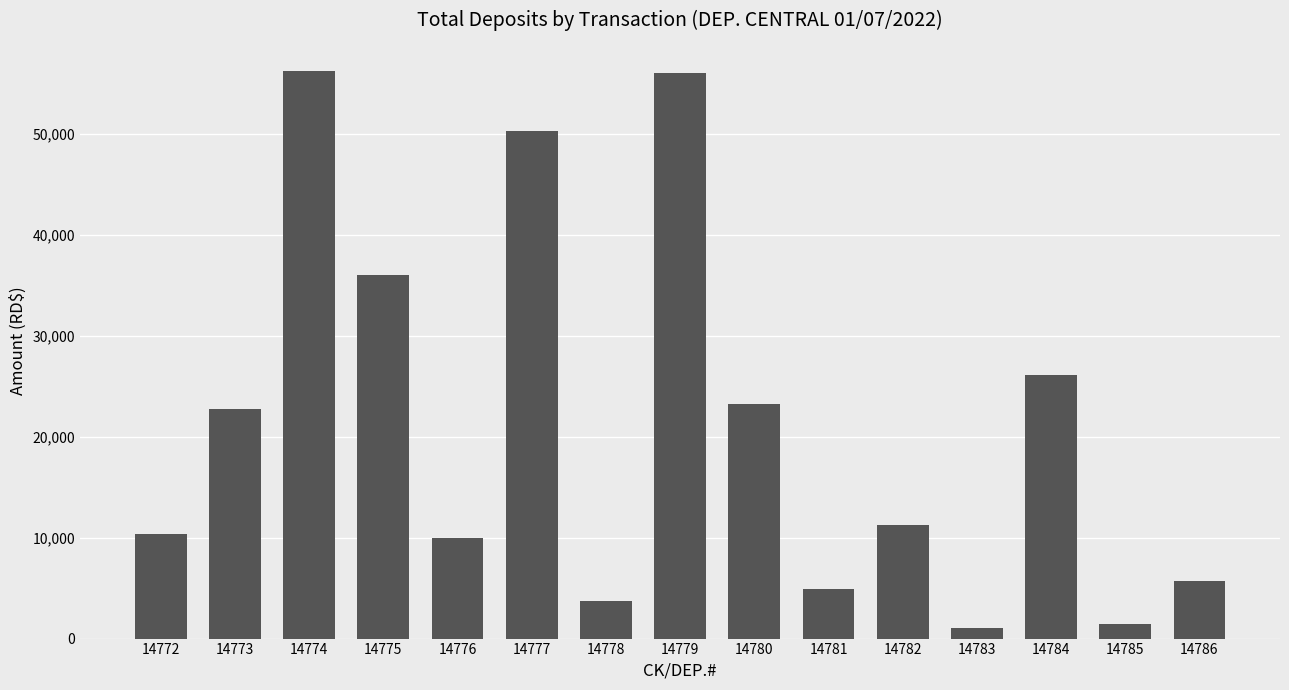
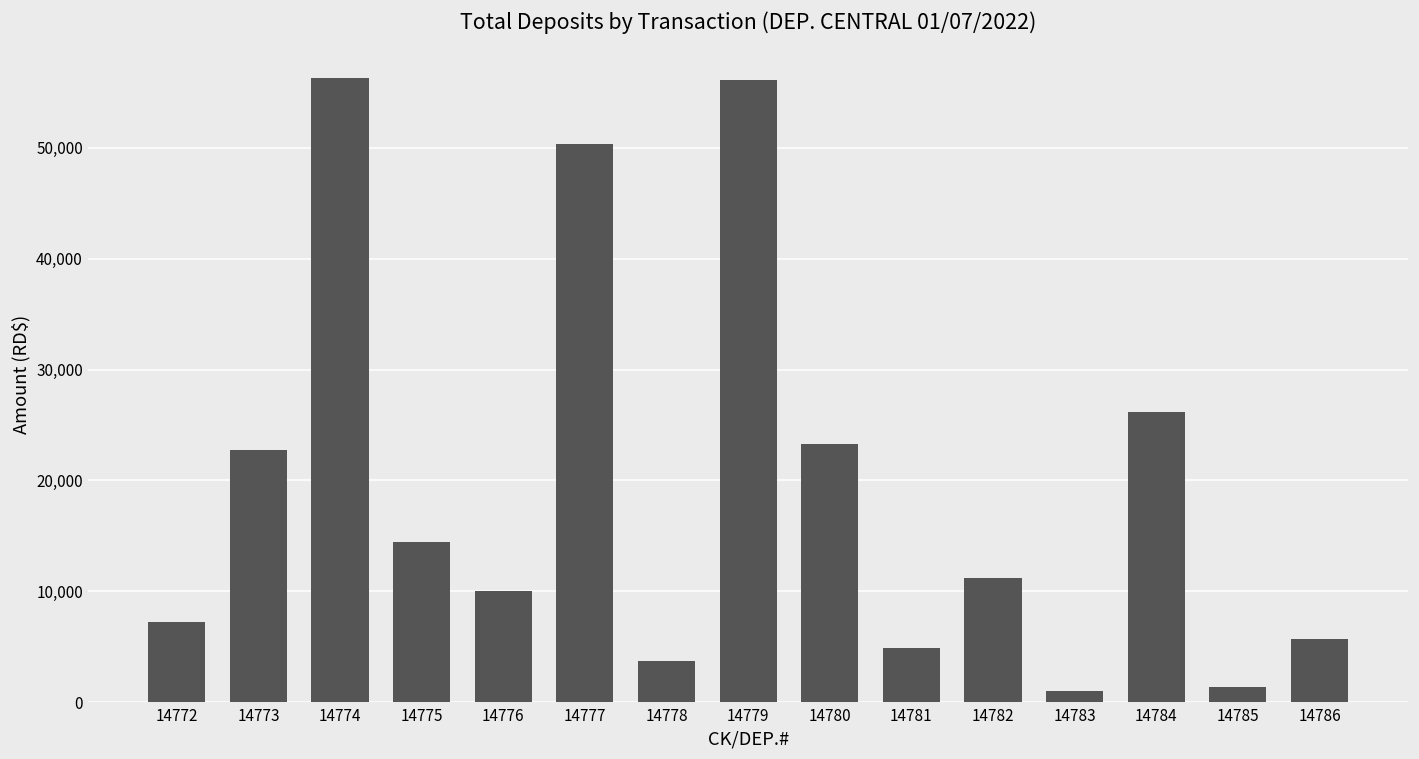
  {
-   "14772": "10,300",
+   "14772": "7,200",
    "14773": "22,700",
    "14774": "56,200",
-   "14775": "36,000",
+   "14775": "14,500",
    "14776": "10,000",
    "14777": "50,300",
    "14778": "3,700",
    "14779": "56,100",
    "14780": "23,300",
    "14781": "4,900",
    "14782": "11,200",
    "14783": "1,100",
    "14784": "26,100",
    "14785": "1,400",
    "14786": "5,700"
  }
